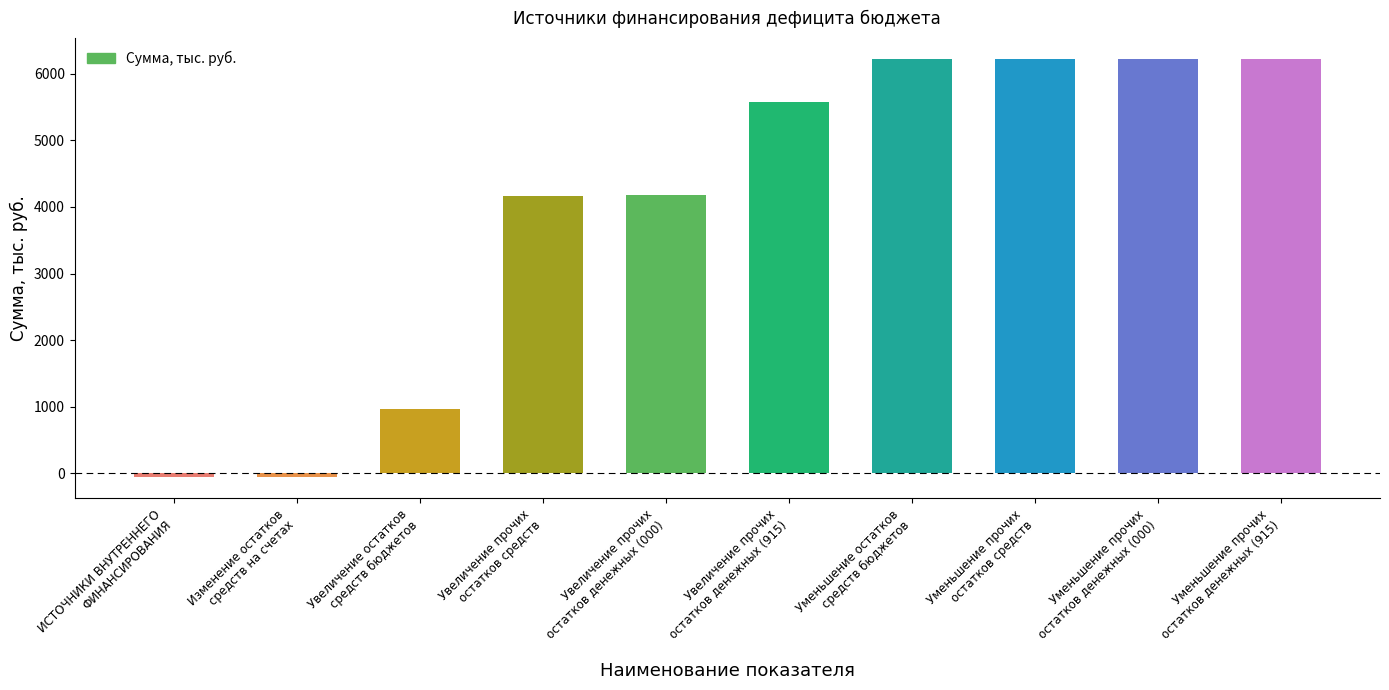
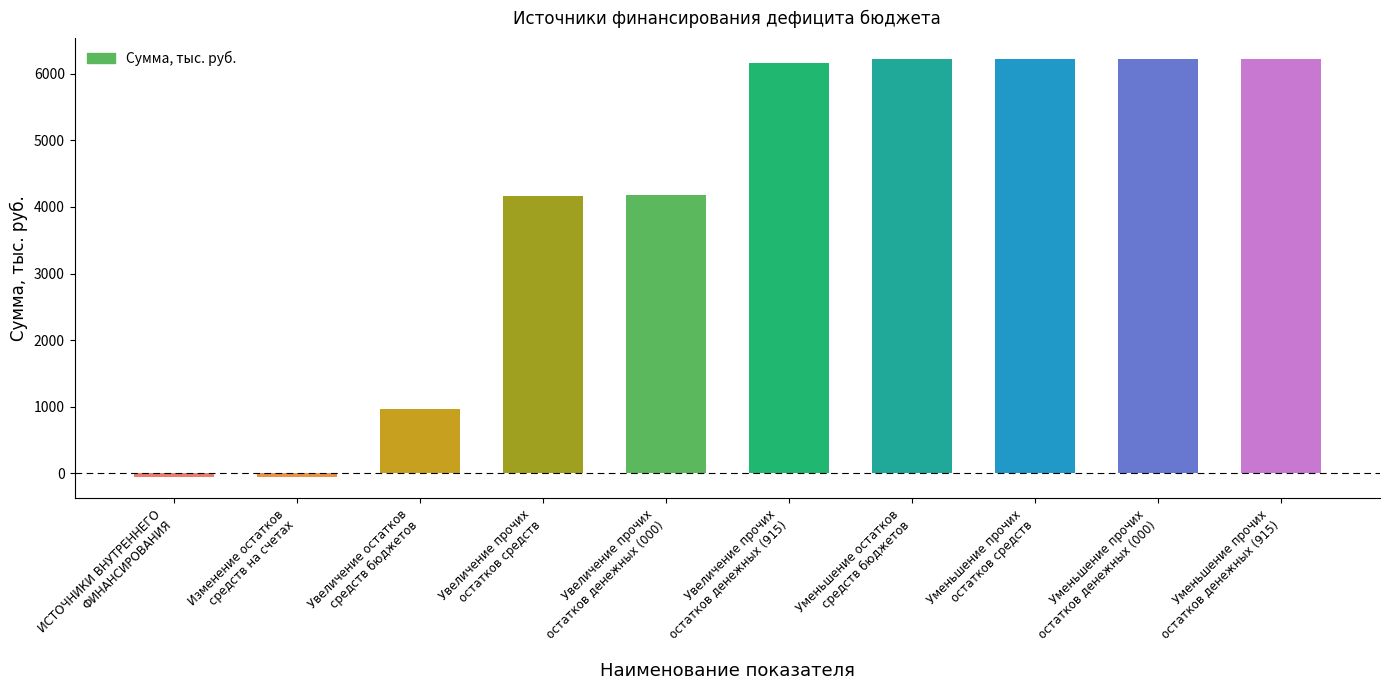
  {
    "ИСТОЧНИКИ ВНУТРЕННЕГО ФИНАНСИРОВАНИЯ": -100,
    "Изменение остатков средств на счетах": -100,
    "Увеличение остатков средств бюджетов": 1000,
    "Увеличение прочих остатков средств": 4200,
    "Увеличение прочих остатков денежных (000)": 4200,
-   "Увеличение прочих остатков денежных (915)": 5600,
+   "Увеличение прочих остатков денежных (915)": 6200,
    "Уменьшение остатков средств бюджетов": 6200,
    "Уменьшение прочих остатков средств": 6200,
    "Уменьшение прочих остатков денежных (000)": 6200,
    "Уменьшение прочих остатков денежных (915)": 6200
  }
